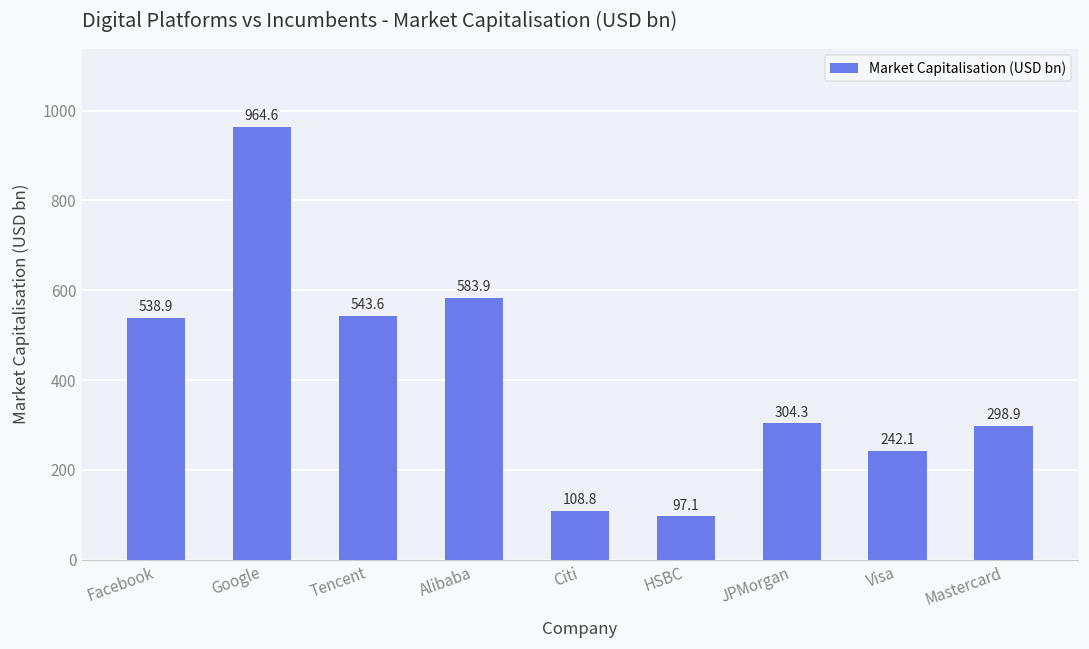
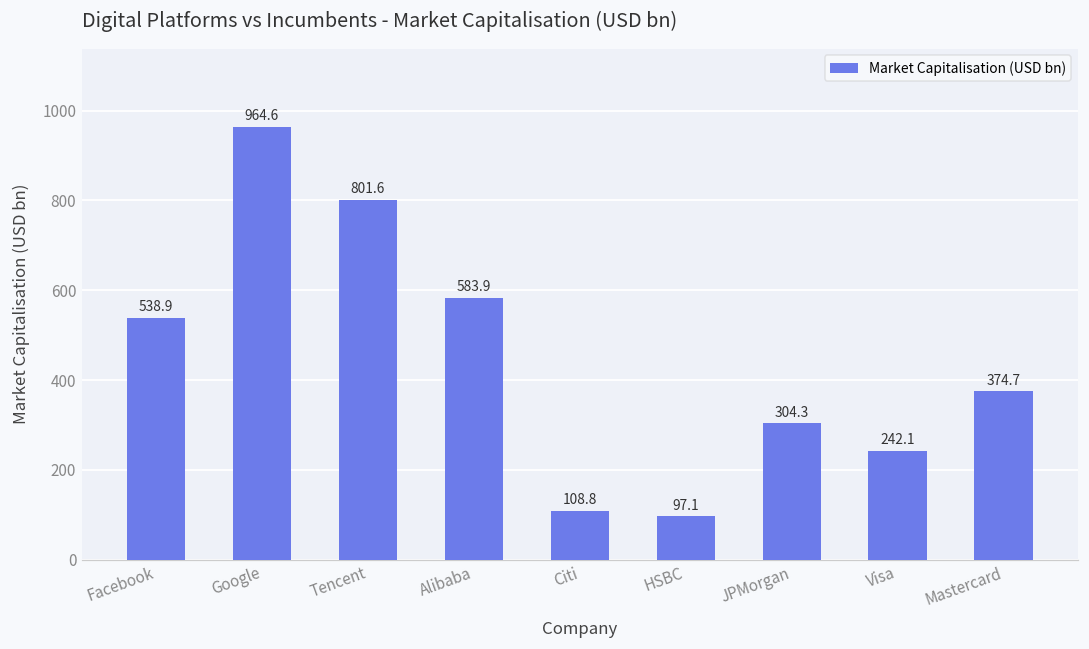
  {
    "Facebook": 538.9,
    "Google": 964.6,
-   "Tencent": 543.6,
+   "Tencent": 801.6,
    "Alibaba": 583.9,
    "Citi": 108.8,
    "HSBC": 97.1,
    "JPMorgan": 304.3,
    "Visa": 242.1,
-   "Mastercard": 298.9
+   "Mastercard": 374.7
  }
